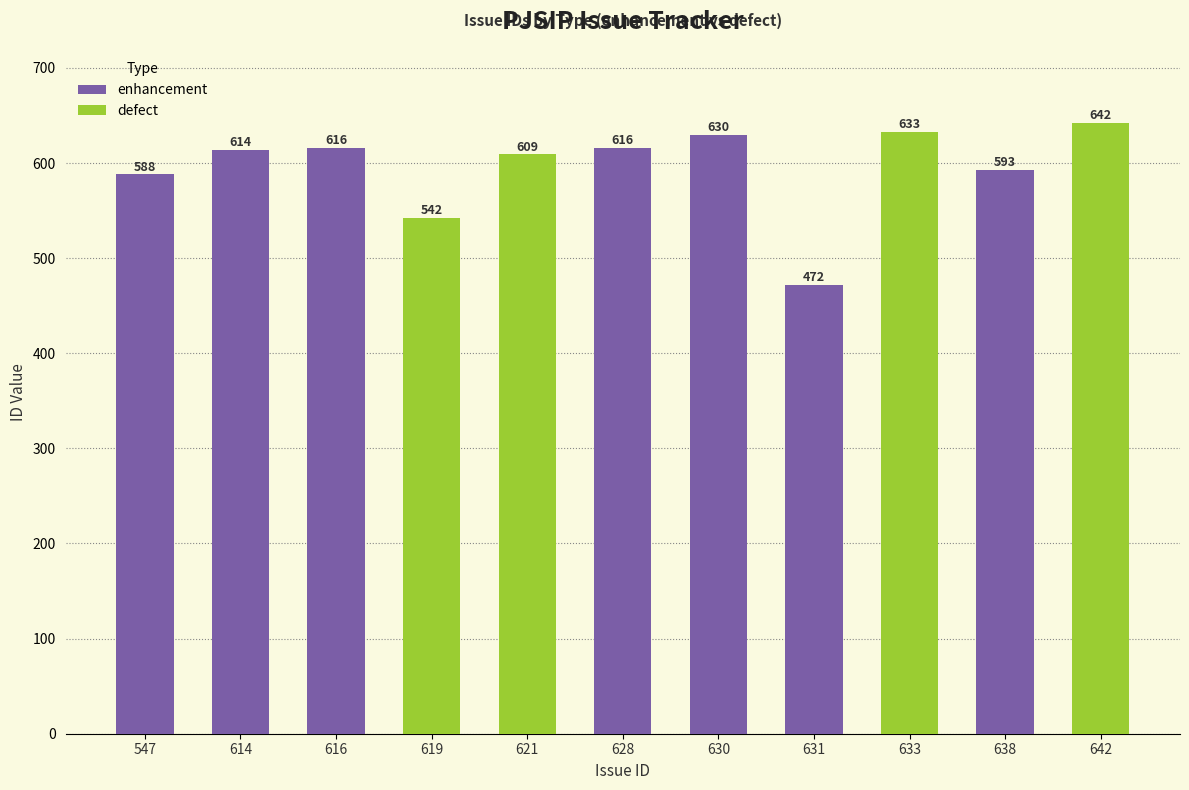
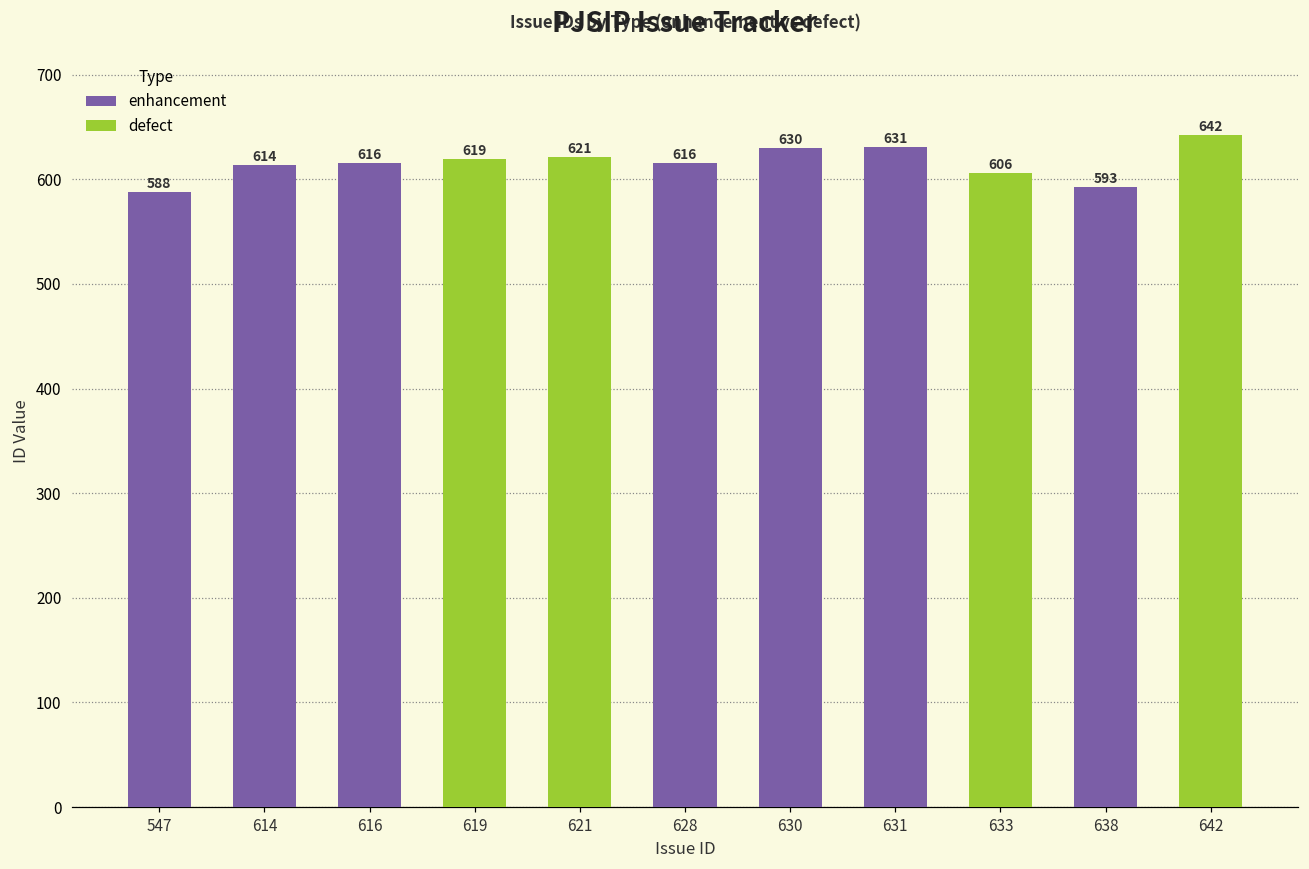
  {
    "547": 588,
    "614": 614,
    "616": 616,
-   "619": 542,
-   "621": 609,
+   "619": 619,
+   "621": 621,
    "628": 616,
    "630": 630,
-   "631": 472,
-   "633": 633,
+   "631": 631,
+   "633": 606,
    "638": 593,
    "642": 642
  }
